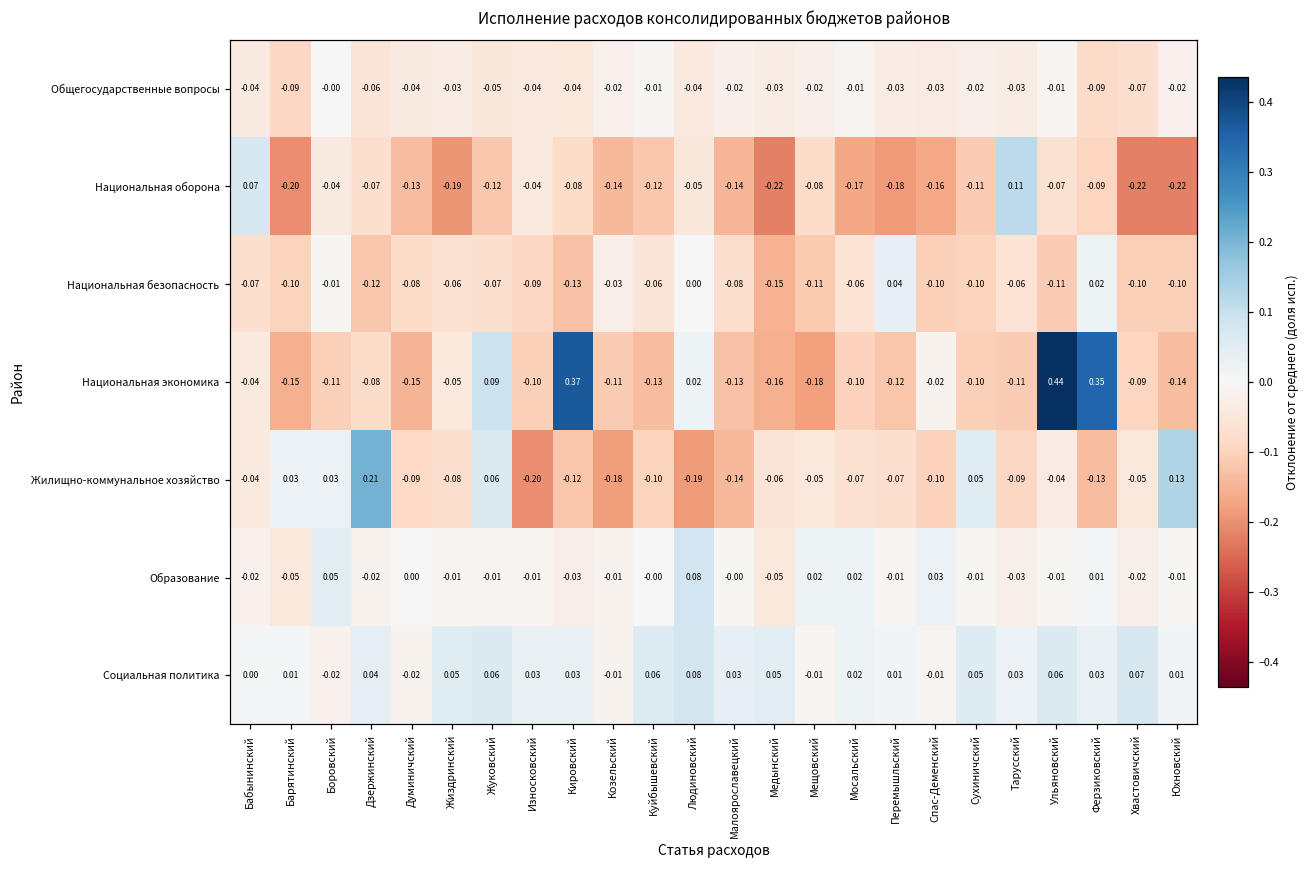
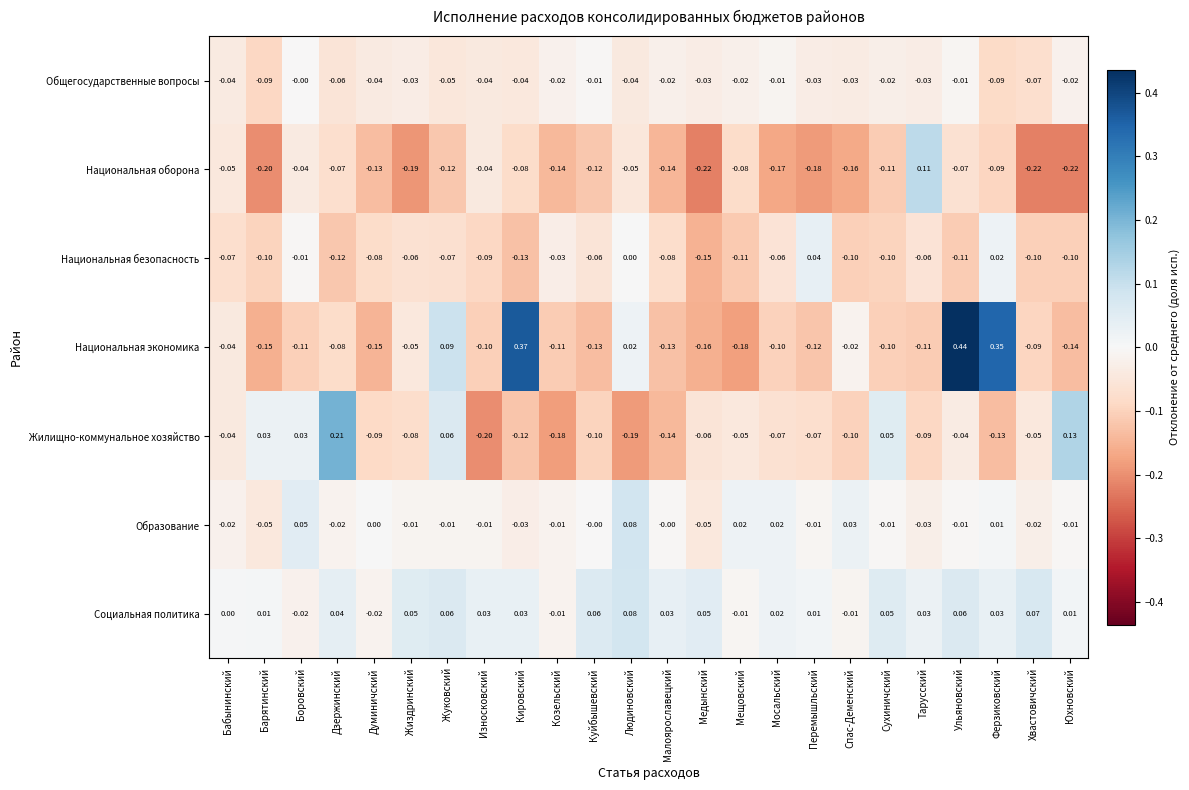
  {
    "Общегосударственные вопросы": {
      "Бабынинский": -0.04,
      "Барятинский": -0.09,
      "Боровский": -0.00,
      "Дзержинский": -0.06,
      "Думиничский": -0.04,
      "Жиздринский": -0.03,
      "Жуковский": -0.05,
      "Износковский": -0.04,
      "Кировский": -0.04,
      "Козельский": -0.02,
      "Куйбышевский": -0.01,
      "Людиновский": -0.04,
      "Малоярославецкий": -0.02,
      "Медынский": -0.03,
      "Мещовский": -0.02,
      "Мосальский": -0.01,
      "Перемышльский": -0.03,
      "Спас-Деменский": -0.03,
      "Сухиничский": -0.02,
      "Тарусский": -0.03,
      "Ульяновский": -0.01,
      "Ферзиковский": -0.09,
      "Хвастовичский": -0.07,
      "Юхновский": -0.02
    },
    "Национальная оборона": {
-     "Бабынинский": 0.07,
+     "Бабынинский": -0.05,
      "Барятинский": -0.20,
      "Боровский": -0.04,
      "Дзержинский": -0.07,
      "Думиничский": -0.13,
      "Жиздринский": -0.19,
      "Жуковский": -0.12,
      "Износковский": -0.04,
      "Кировский": -0.08,
      "Козельский": -0.14,
      "Куйбышевский": -0.12,
      "Людиновский": -0.05,
      "Малоярославецкий": -0.14,
      "Медынский": -0.22,
      "Мещовский": -0.08,
      "Мосальский": -0.17,
      "Перемышльский": -0.18,
      "Спас-Деменский": -0.16,
      "Сухиничский": -0.11,
      "Тарусский": 0.11,
      "Ульяновский": -0.07,
      "Ферзиковский": -0.09,
      "Хвастовичский": -0.22,
      "Юхновский": -0.22
    },
    "Национальная безопасность": {
      "Бабынинский": -0.07,
      "Барятинский": -0.10,
      "Боровский": -0.01,
      "Дзержинский": -0.12,
      "Думиничский": -0.08,
      "Жиздринский": -0.06,
      "Жуковский": -0.07,
      "Износковский": -0.09,
      "Кировский": -0.13,
      "Козельский": -0.03,
      "Куйбышевский": -0.06,
      "Людиновский": 0.00,
      "Малоярославецкий": -0.08,
      "Медынский": -0.15,
      "Мещовский": -0.11,
      "Мосальский": -0.06,
      "Перемышльский": 0.04,
      "Спас-Деменский": -0.10,
      "Сухиничский": -0.10,
      "Тарусский": -0.06,
      "Ульяновский": -0.11,
      "Ферзиковский": 0.02,
      "Хвастовичский": -0.10,
      "Юхновский": -0.10
    },
    "Национальная экономика": {
      "Бабынинский": -0.04,
      "Барятинский": -0.15,
      "Боровский": -0.11,
      "Дзержинский": -0.08,
      "Думиничский": -0.15,
      "Жиздринский": -0.05,
      "Жуковский": 0.09,
      "Износковский": -0.10,
      "Кировский": 0.37,
      "Козельский": -0.11,
      "Куйбышевский": -0.13,
      "Людиновский": 0.02,
      "Малоярославецкий": -0.13,
      "Медынский": -0.16,
      "Мещовский": -0.18,
      "Мосальский": -0.10,
      "Перемышльский": -0.12,
      "Спас-Деменский": -0.02,
      "Сухиничский": -0.10,
      "Тарусский": -0.11,
      "Ульяновский": 0.44,
      "Ферзиковский": 0.35,
      "Хвастовичский": -0.09,
      "Юхновский": -0.14
    },
    "Жилищно-коммунальное хозяйство": {
      "Бабынинский": -0.04,
      "Барятинский": 0.03,
      "Боровский": 0.03,
      "Дзержинский": 0.21,
      "Думиничский": -0.09,
      "Жиздринский": -0.08,
      "Жуковский": 0.06,
      "Износковский": -0.20,
      "Кировский": -0.12,
      "Козельский": -0.18,
      "Куйбышевский": -0.10,
      "Людиновский": -0.19,
      "Малоярославецкий": -0.14,
      "Медынский": -0.06,
      "Мещовский": -0.05,
      "Мосальский": -0.07,
      "Перемышльский": -0.07,
      "Спас-Деменский": -0.10,
      "Сухиничский": 0.05,
      "Тарусский": -0.09,
      "Ульяновский": -0.04,
      "Ферзиковский": -0.13,
      "Хвастовичский": -0.05,
      "Юхновский": 0.13
    },
    "Образование": {
      "Бабынинский": -0.02,
      "Барятинский": -0.05,
      "Боровский": 0.05,
      "Дзержинский": -0.02,
      "Думиничский": 0.00,
      "Жиздринский": -0.01,
      "Жуковский": -0.01,
      "Износковский": -0.01,
      "Кировский": -0.03,
      "Козельский": -0.01,
      "Куйбышевский": -0.00,
      "Людиновский": 0.08,
      "Малоярославецкий": -0.00,
      "Медынский": -0.05,
      "Мещовский": 0.02,
      "Мосальский": 0.02,
      "Перемышльский": -0.01,
      "Спас-Деменский": 0.03,
      "Сухиничский": -0.01,
      "Тарусский": -0.03,
      "Ульяновский": -0.01,
      "Ферзиковский": 0.01,
      "Хвастовичский": -0.02,
      "Юхновский": -0.01
    },
    "Социальная политика": {
      "Бабынинский": 0.00,
      "Барятинский": 0.01,
      "Боровский": -0.02,
      "Дзержинский": 0.04,
      "Думиничский": -0.02,
      "Жиздринский": 0.05,
      "Жуковский": 0.06,
      "Износковский": 0.03,
      "Кировский": 0.03,
      "Козельский": -0.01,
      "Куйбышевский": 0.06,
      "Людиновский": 0.08,
      "Малоярославецкий": 0.03,
      "Медынский": 0.05,
      "Мещовский": -0.01,
      "Мосальский": 0.02,
      "Перемышльский": 0.01,
      "Спас-Деменский": -0.01,
      "Сухиничский": 0.05,
      "Тарусский": 0.03,
      "Ульяновский": 0.06,
      "Ферзиковский": 0.03,
      "Хвастовичский": 0.07,
      "Юхновский": 0.01
    }
  }
